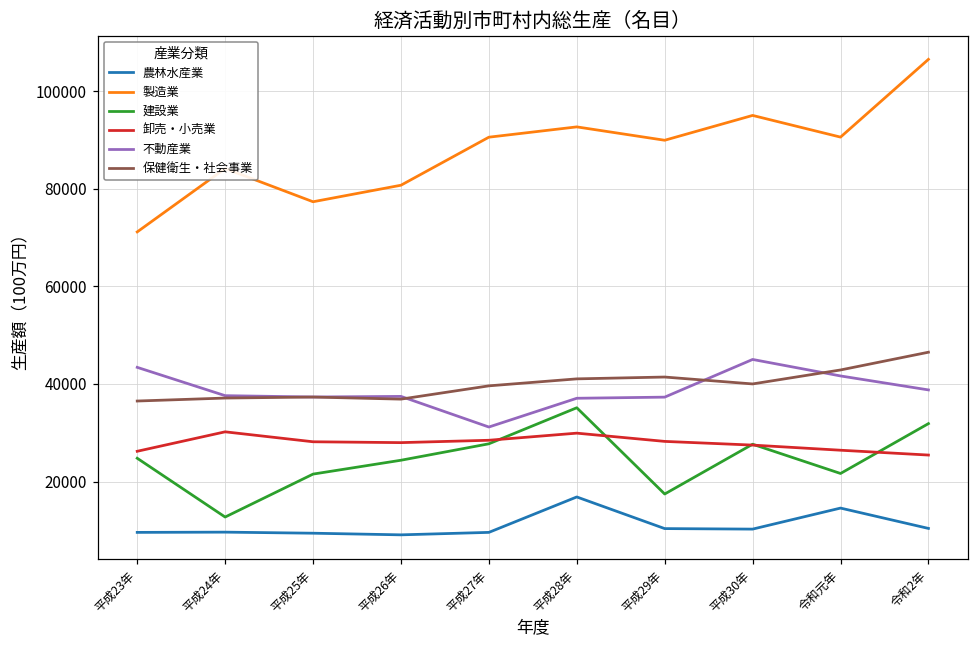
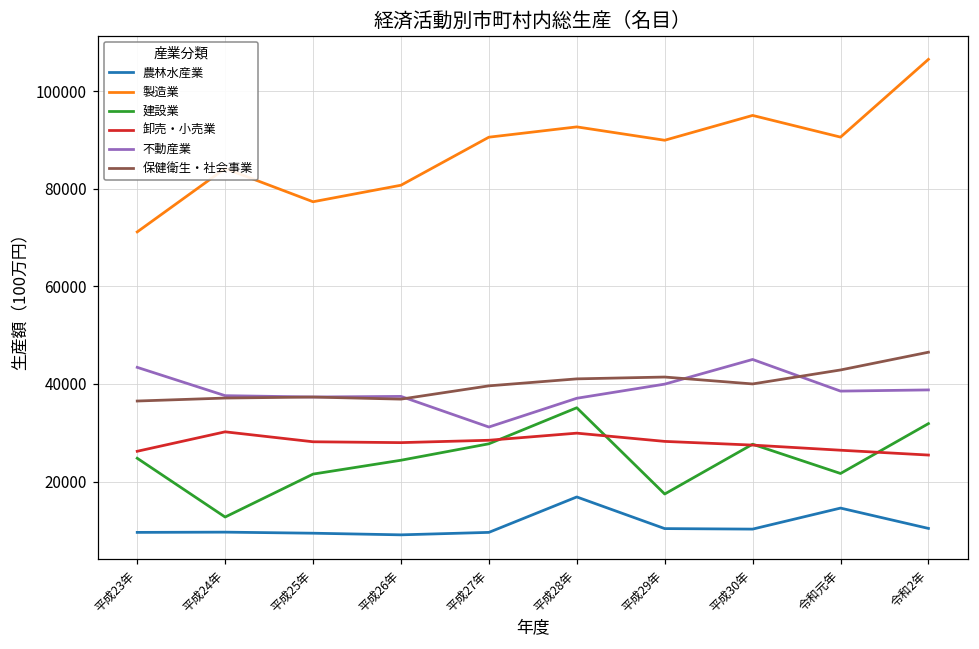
  {
    "農林水産業": {
      "平成23年": 10000,
      "平成24年": 10000,
      "平成25年": 9000,
      "平成26年": 9000,
      "平成27年": 10000,
      "平成28年": 17000,
      "平成29年": 10000,
      "平成30年": 10000,
      "令和元年": 15000,
      "令和2年": 10000
    },
    "製造業": {
      "平成23年": 71000,
      "平成25年": 77000,
      "平成26年": 81000,
      "平成27年": 91000,
      "平成28年": 93000,
      "平成29年": 90000,
      "平成30年": 95000,
      "令和元年": 91000,
      "令和2年": 107000
    },
    "建設業": {
      "平成23年": 25000,
      "平成24年": 13000,
      "平成25年": 22000,
      "平成26年": 24000,
      "平成27年": 28000,
      "平成28年": 35000,
      "平成29年": 17000,
      "令和元年": 22000,
      "令和2年": 32000
    },
    "卸売・小売業": {
      "平成23年": 26000,
      "平成24年": 30000,
      "平成25年": 28000,
      "平成26年": 28000,
      "平成27年": 28000,
      "平成28年": 30000,
      "平成29年": 28000,
      "令和元年": 26000,
      "令和2年": 25000
    },
    "不動産業": {
      "平成23年": 43000,
      "平成27年": 31000,
      "平成28年": 37000,
-     "平成29年": 37000,
+     "平成29年": 40000,
      "平成30年": 45000,
-     "令和元年": 42000,
+     "令和元年": 39000,
      "令和2年": 39000
    },
    "保健衛生・社会事業": {
      "平成23年": 37000,
      "平成27年": 40000,
      "平成28年": 41000,
      "平成29年": 41000,
      "平成30年": 40000,
      "令和元年": 43000,
      "令和2年": 47000
    }
  }
